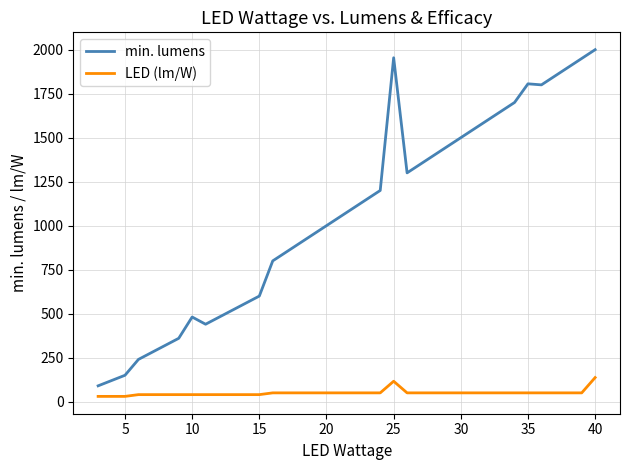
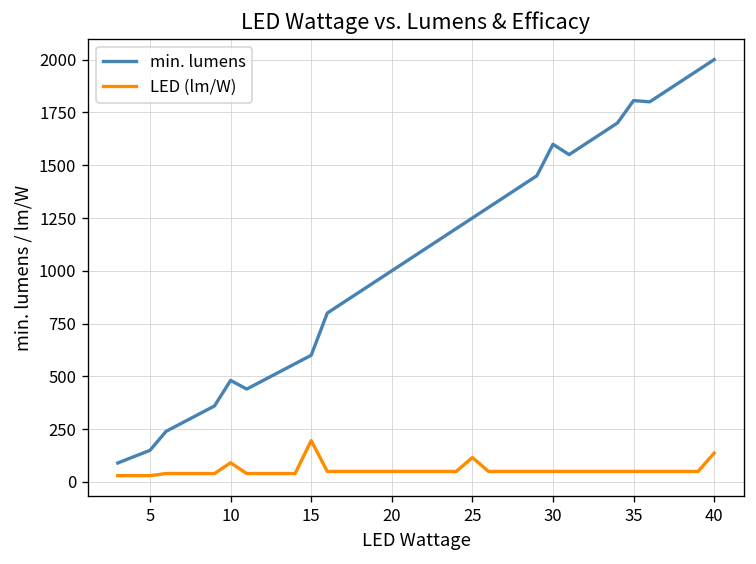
  {
    "min. lumens": {
      "5": 150,
      "10": 480,
      "15": 600,
      "20": 1000,
-     "25": 1950,
-     "30": 1500,
+     "25": 1250,
+     "30": 1600,
      "35": 1810,
      "40": 2000
    },
    "LED (lm/W)": {
      "5": 30,
-     "10": 40,
-     "15": 40,
+     "10": 90,
+     "15": 200,
      "20": 50,
      "25": 120,
      "30": 50,
      "35": 50,
      "40": 140
    }
  }
